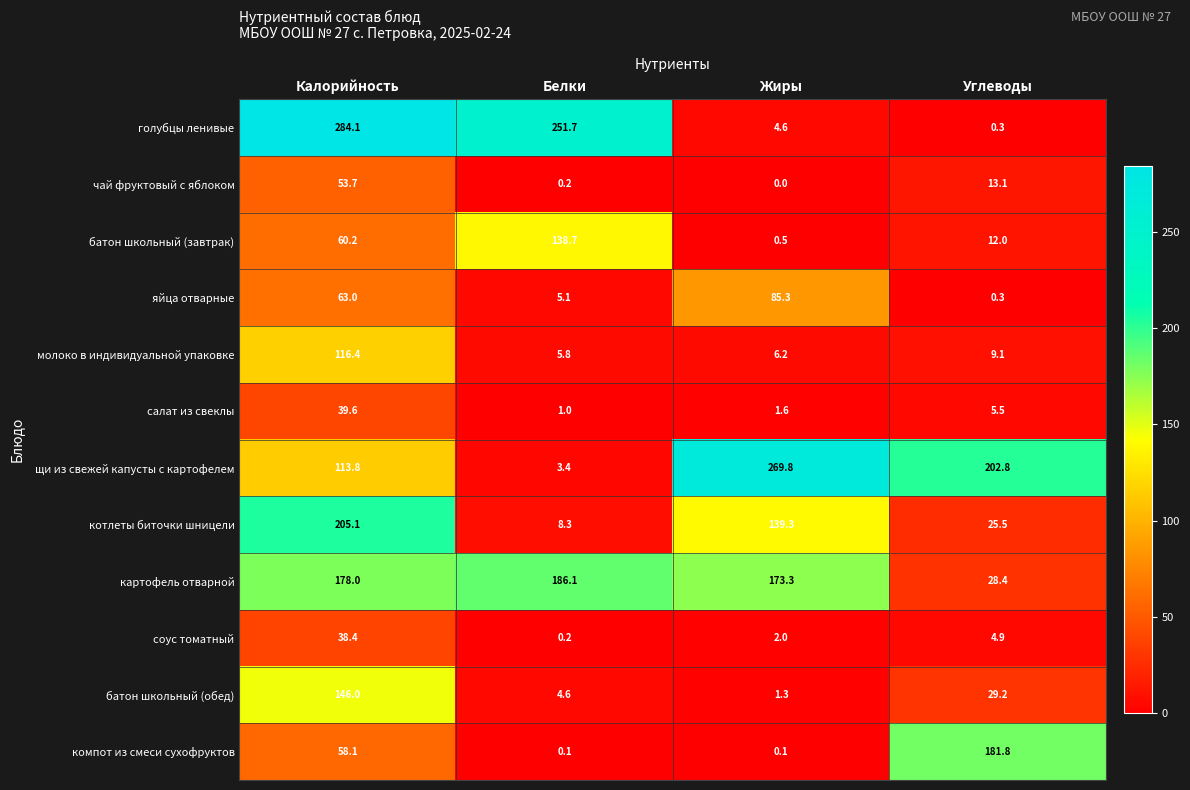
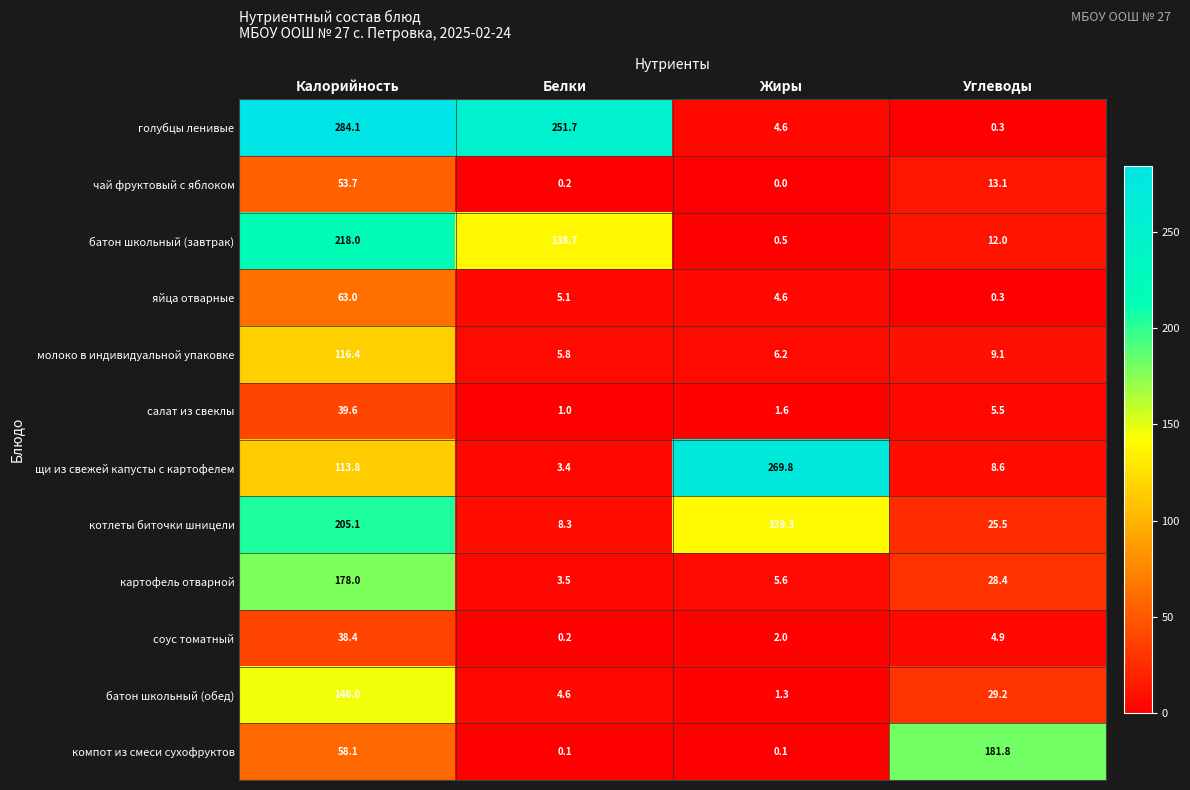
  {
    "голубцы ленивые": {
      "Калорийность": 284.1,
      "Белки": 251.7,
      "Жиры": 4.6,
      "Углеводы": 0.3
    },
    "чай фруктовый с яблоком": {
      "Калорийность": 53.7,
      "Белки": 0.2,
      "Жиры": 0.0,
      "Углеводы": 13.1
    },
    "батон школьный (завтрак)": {
-     "Калорийность": 60.2,
+     "Калорийность": 218.0,
      "Белки": 138.7,
      "Жиры": 0.5,
      "Углеводы": 12.0
    },
    "яйца отварные": {
      "Калорийность": 63.0,
      "Белки": 5.1,
-     "Жиры": 85.3,
+     "Жиры": 4.6,
      "Углеводы": 0.3
    },
    "молоко в индивидуальной упаковке": {
      "Калорийность": 116.4,
      "Белки": 5.8,
      "Жиры": 6.2,
      "Углеводы": 9.1
    },
    "салат из свеклы": {
      "Калорийность": 39.6,
      "Белки": 1.0,
      "Жиры": 1.6,
      "Углеводы": 5.5
    },
    "щи из свежей капусты с картофелем": {
      "Калорийность": 113.8,
      "Белки": 3.4,
      "Жиры": 269.8,
-     "Углеводы": 202.8
+     "Углеводы": 8.6
    },
    "котлеты биточки шницели": {
      "Калорийность": 205.1,
      "Белки": 8.3,
      "Жиры": 139.3,
      "Углеводы": 25.5
    },
    "картофель отварной": {
      "Калорийность": 178.0,
-     "Белки": 186.1,
-     "Жиры": 173.3,
+     "Белки": 3.5,
+     "Жиры": 5.6,
      "Углеводы": 28.4
    },
    "соус томатный": {
      "Калорийность": 38.4,
      "Белки": 0.2,
      "Жиры": 2.0,
      "Углеводы": 4.9
    },
    "батон школьный (обед)": {
      "Калорийность": 146.0,
      "Белки": 4.6,
      "Жиры": 1.3,
      "Углеводы": 29.2
    },
    "компот из смеси сухофруктов": {
      "Калорийность": 58.1,
      "Белки": 0.1,
      "Жиры": 0.1,
      "Углеводы": 181.8
    }
  }
